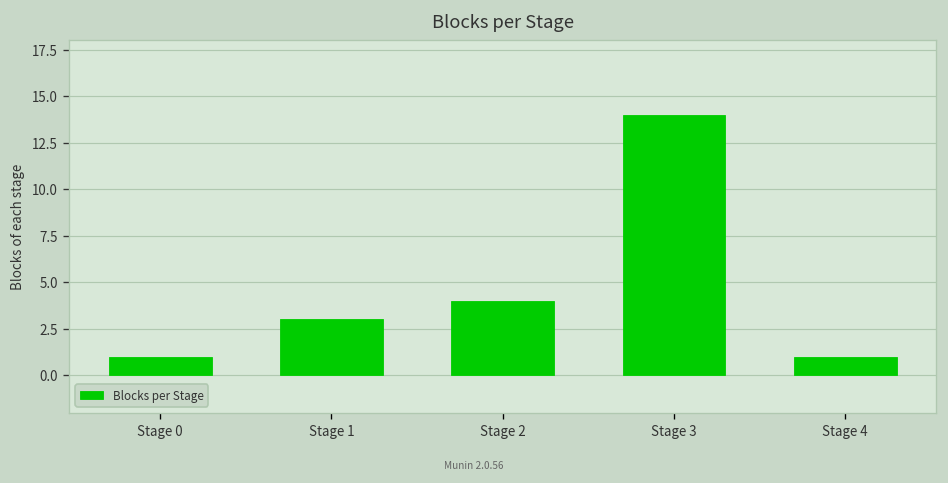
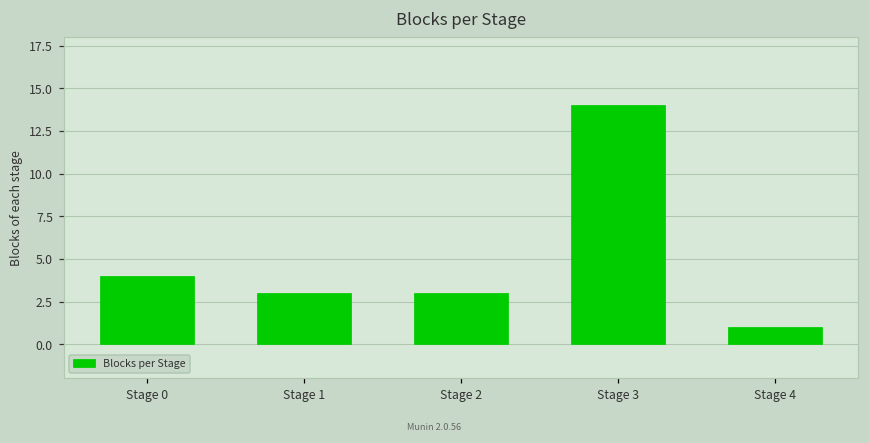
  {
-   "Stage 0": 1,
+   "Stage 0": 4,
    "Stage 1": 3,
-   "Stage 2": 4,
+   "Stage 2": 3,
    "Stage 3": 14,
    "Stage 4": 1
  }
